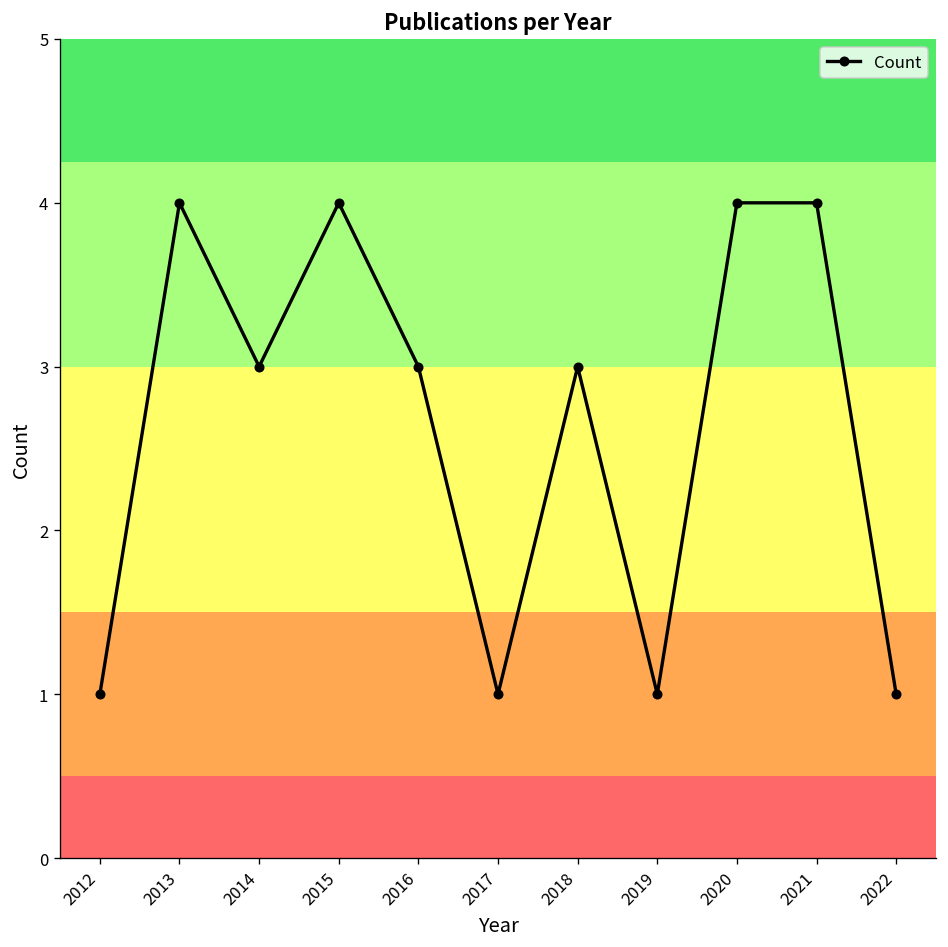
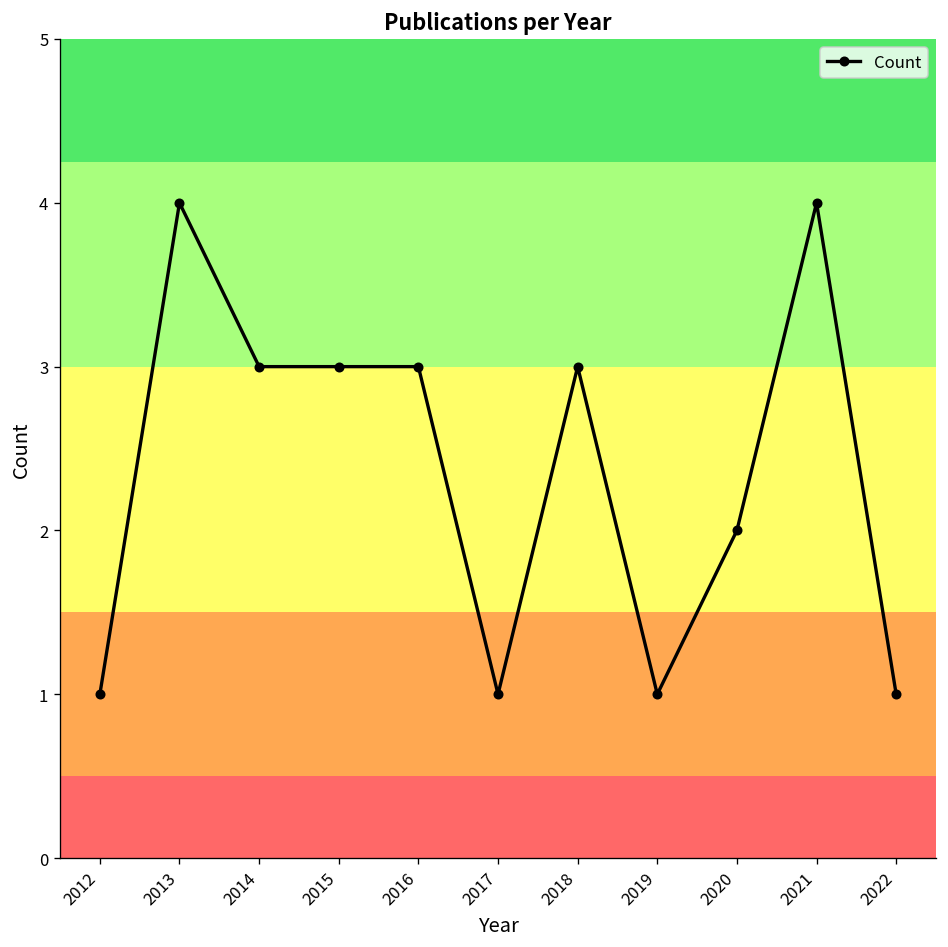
  {
    "2012": 1,
    "2013": 4,
    "2014": 3,
-   "2015": 4,
+   "2015": 3,
    "2016": 3,
    "2017": 1,
    "2018": 3,
    "2019": 1,
-   "2020": 4,
+   "2020": 2,
    "2021": 4,
    "2022": 1
  }
